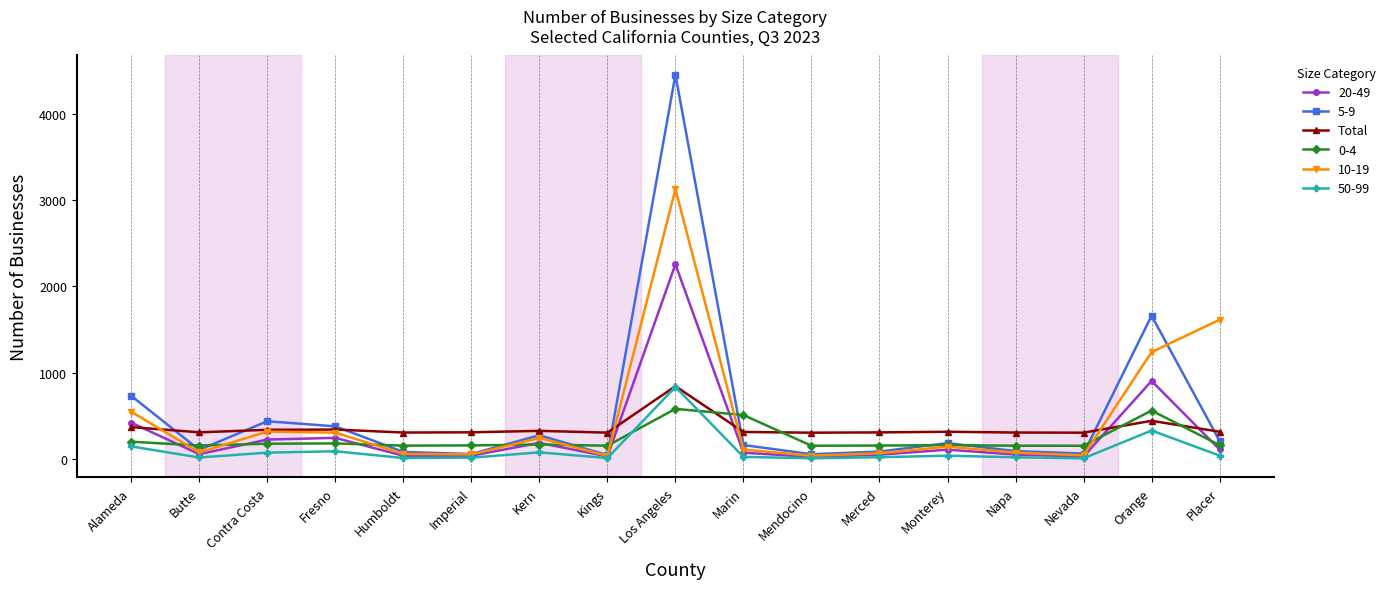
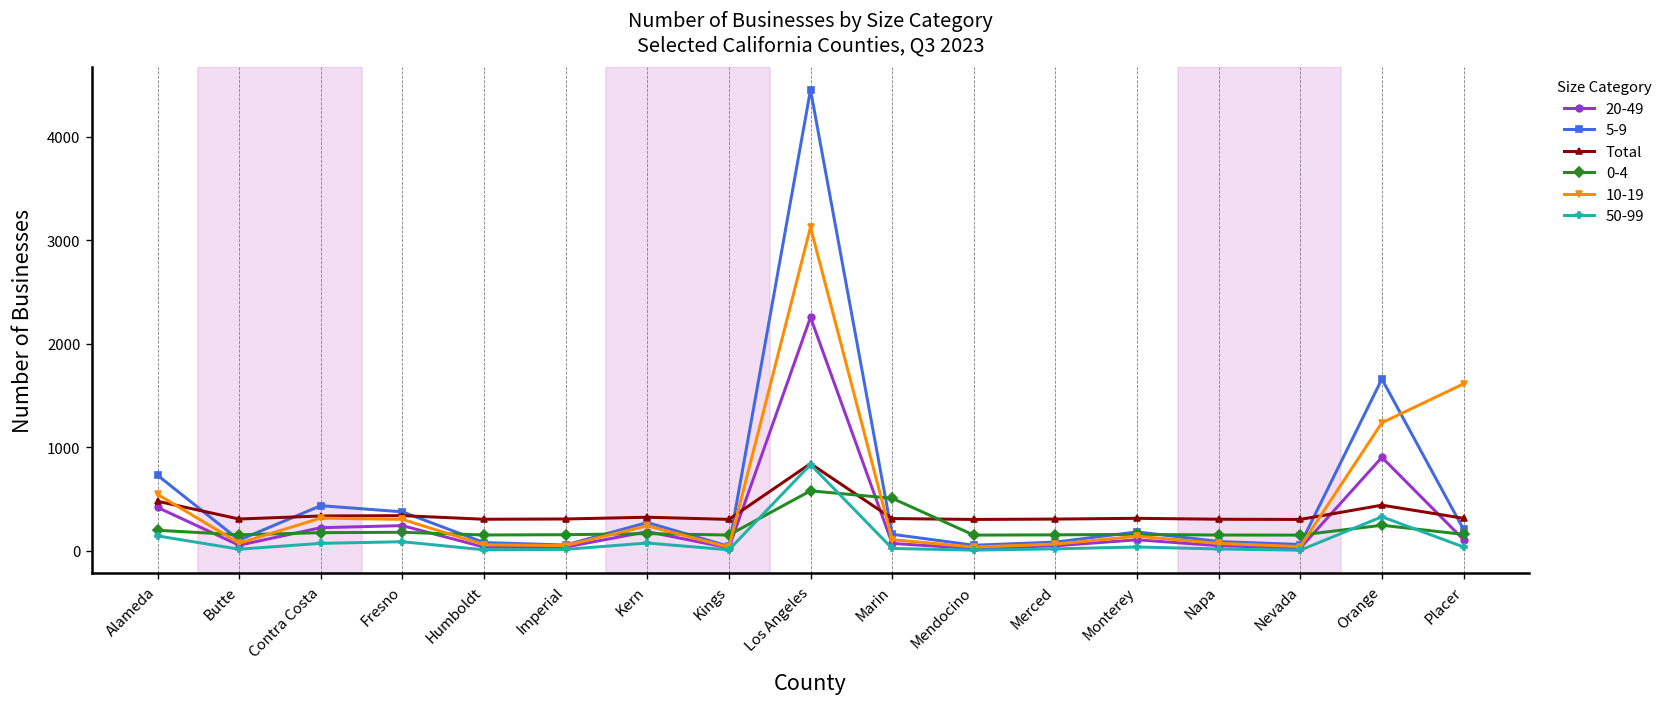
  {
    "20-49": {
      "Alameda": 400,
      "Contra Costa": 200,
      "Fresno": 200,
      "Los Angeles": 2300,
      "Marin": 100,
      "Monterey": 100,
      "Orange": 900,
      "Placer": 100
    },
    "5-9": {
      "Alameda": 700,
      "Butte": 100,
      "Contra Costa": 400,
      "Fresno": 400,
      "Kern": 300,
      "Los Angeles": 4500,
      "Marin": 200,
      "Orange": 1700,
      "Placer": 200
    },
    "Total": {
-     "Alameda": 400,
+     "Alameda": 500,
      "Butte": 300,
      "Fresno": 300,
      "Humboldt": 300,
      "Imperial": 300,
      "Kern": 300,
      "Kings": 300,
      "Marin": 300,
      "Mendocino": 300,
      "Merced": 300,
      "Monterey": 300,
      "Napa": 300,
      "Nevada": 300,
      "Orange": 400,
      "Placer": 300
    },
    "0-4": {
      "Alameda": 200,
      "Butte": 200,
      "Contra Costa": 200,
      "Fresno": 200,
      "Humboldt": 200,
      "Imperial": 200,
      "Kings": 200,
      "Los Angeles": 600,
      "Marin": 500,
      "Mendocino": 200,
      "Merced": 200,
      "Napa": 200,
      "Nevada": 200,
-     "Orange": 600,
+     "Orange": 200,
      "Placer": 200
    },
    "10-19": {
      "Alameda": 500,
      "Fresno": 300,
      "Kern": 200,
      "Los Angeles": 3100,
      "Marin": 100,
      "Orange": 1200,
      "Placer": 1600
    },
    "50-99": {
      "Alameda": 100,
      "Butte": 0,
      "Contra Costa": 100,
      "Fresno": 100,
      "Kern": 100,
      "Marin": 0,
      "Monterey": 0,
      "Napa": 0,
      "Orange": 300,
      "Placer": 0
    }
  }
